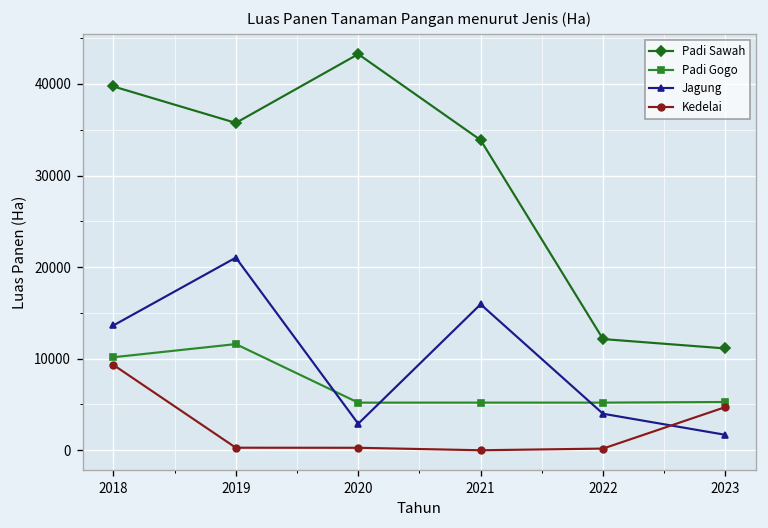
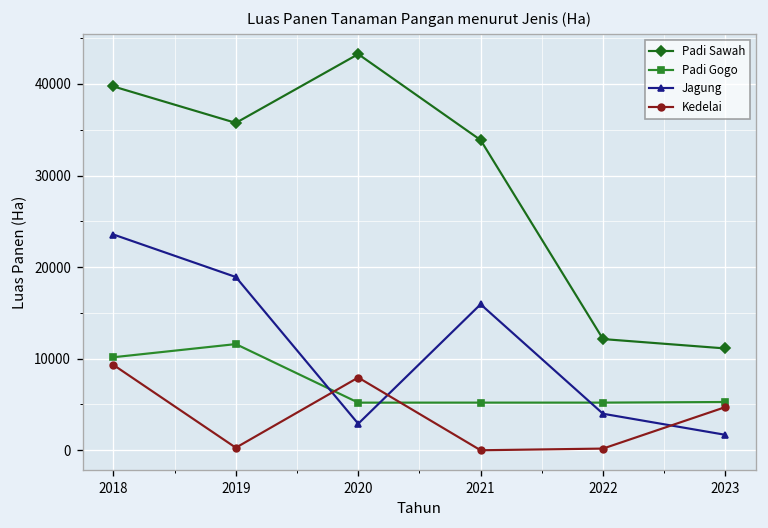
  {
    "Jagung": {
-     "2018": 14000,
-     "2019": 21000,
+     "2018": 24000,
+     "2019": 19000,
      "2020": 3000,
      "2021": 16000,
      "2022": 4000,
      "2023": 2000
    },
    "Kedelai": {
      "2018": 9000,
      "2019": 0,
-     "2020": 0,
+     "2020": 8000,
      "2021": 0,
      "2022": 0,
      "2023": 5000
    }
  }
